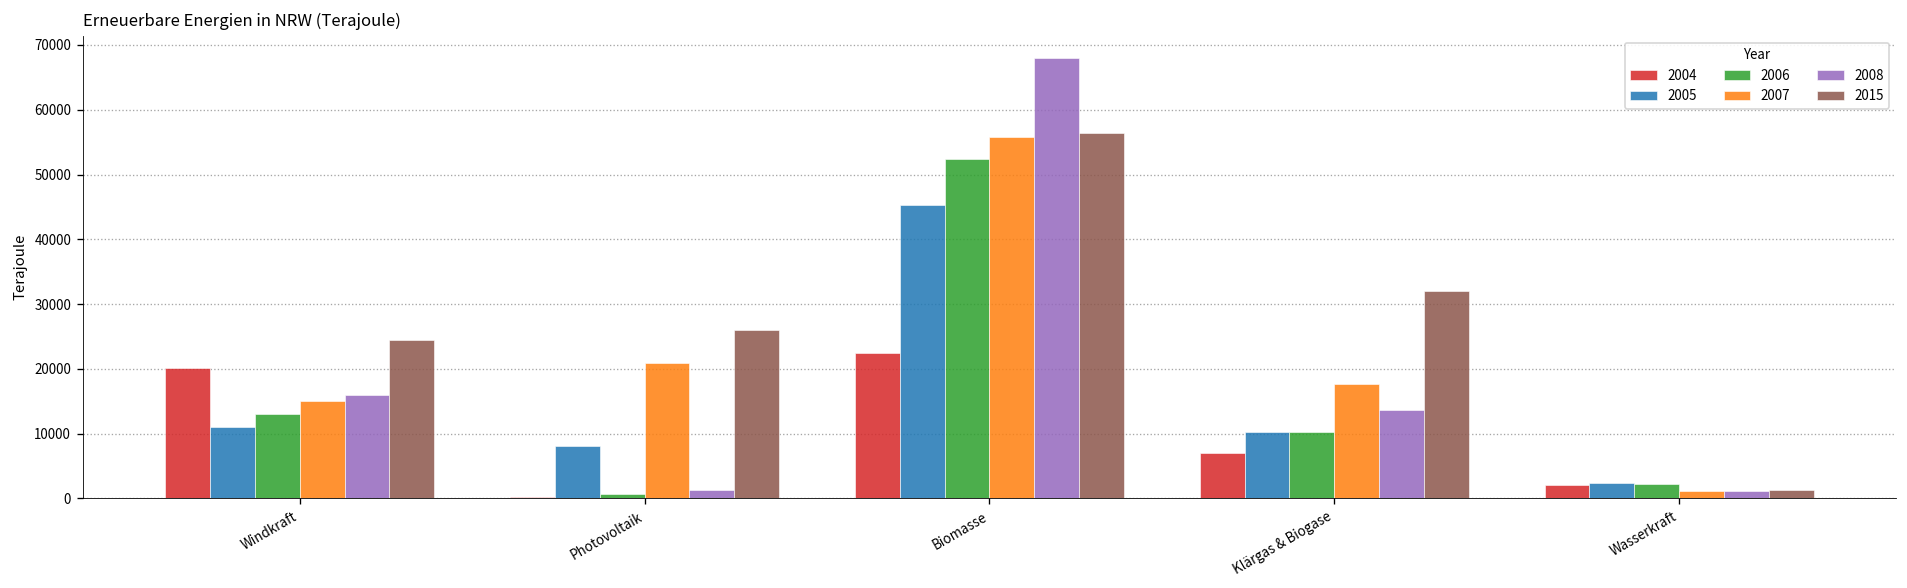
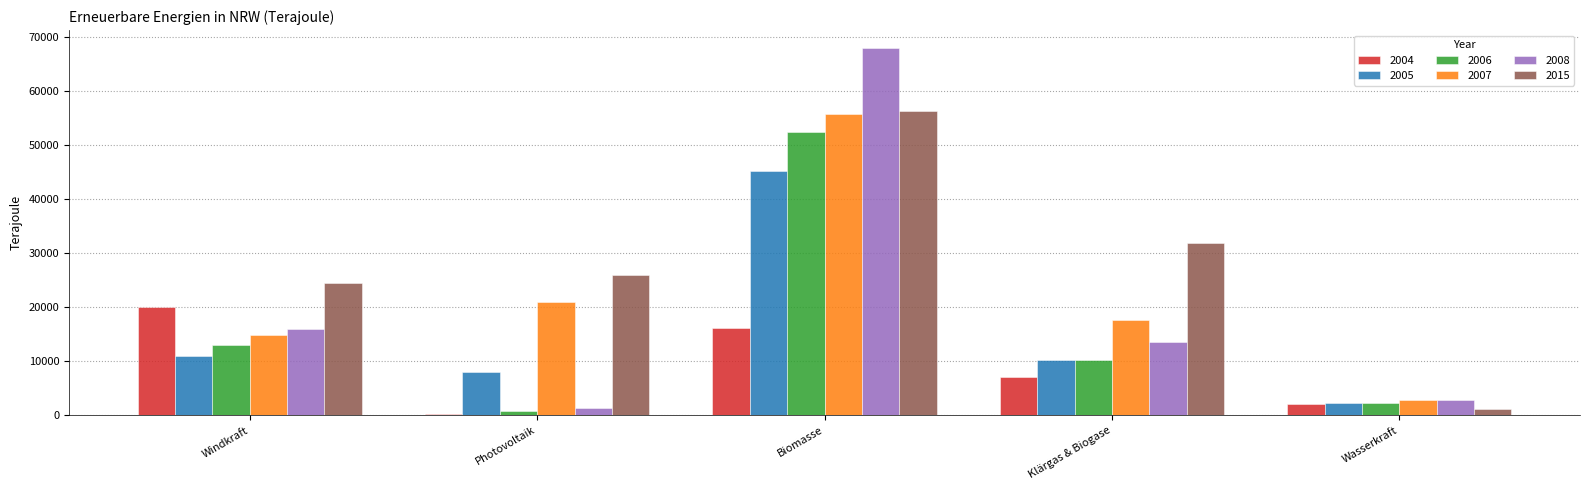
  {
    "2004": {
      "Windkraft": 20000,
-     "Biomasse": 22000,
+     "Biomasse": 16000,
      "Klärgas & Biogase": 7000,
      "Wasserkraft": 2000
    },
    "2005": {
      "Windkraft": 11000,
      "Photovoltaik": 8000,
      "Biomasse": 45000,
      "Klärgas & Biogase": 10000,
      "Wasserkraft": 2000
    },
    "2006": {
      "Windkraft": 13000,
      "Photovoltaik": 1000,
      "Biomasse": 52000,
      "Klärgas & Biogase": 10000,
      "Wasserkraft": 2000
    },
    "2007": {
      "Windkraft": 15000,
      "Photovoltaik": 21000,
      "Biomasse": 56000,
      "Klärgas & Biogase": 18000,
-     "Wasserkraft": 1000
+     "Wasserkraft": 3000
    },
    "2008": {
      "Windkraft": 16000,
      "Photovoltaik": 1000,
      "Biomasse": 68000,
      "Klärgas & Biogase": 14000,
-     "Wasserkraft": 1000
+     "Wasserkraft": 3000
    },
    "2015": {
      "Windkraft": 24000,
      "Photovoltaik": 26000,
      "Biomasse": 56000,
      "Klärgas & Biogase": 32000,
      "Wasserkraft": 1000
    }
  }
